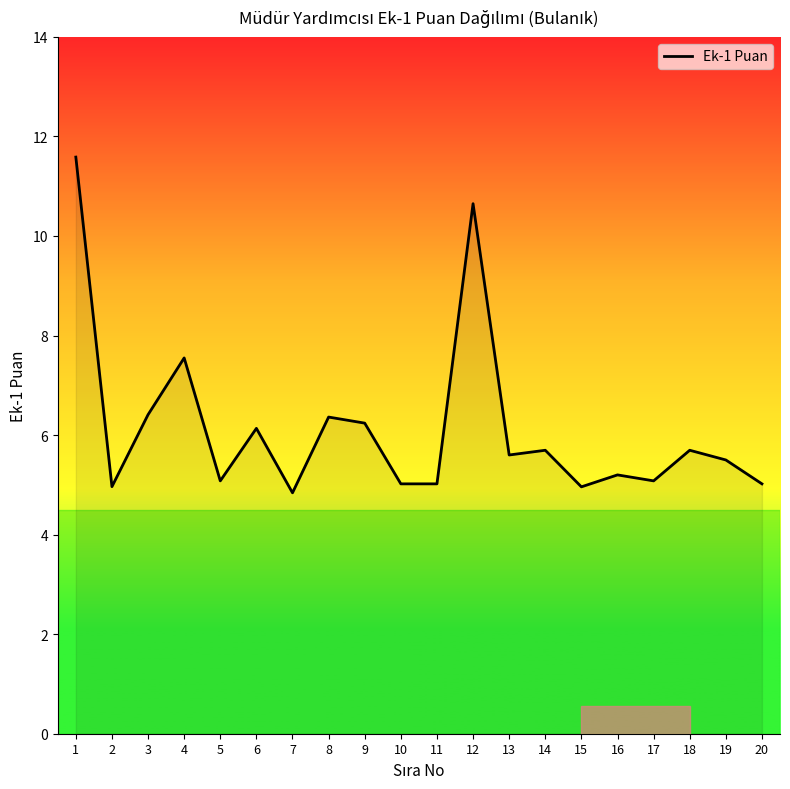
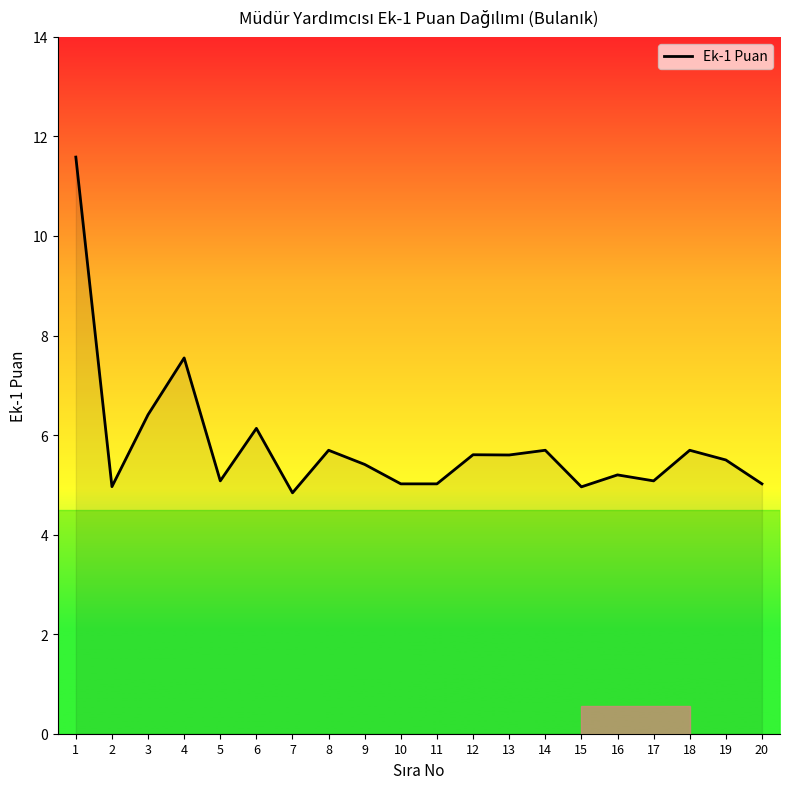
  {
    "1": 11.6,
    "2": 5.0,
    "3": 6.4,
    "4": 7.6,
    "5": 5.1,
    "6": 6.1,
    "7": 4.8,
-   "8": 6.4,
-   "9": 6.2,
+   "8": 5.7,
+   "9": 5.4,
    "10": 5.0,
    "11": 5.0,
-   "12": 10.6,
+   "12": 5.6,
    "13": 5.6,
    "14": 5.7,
    "15": 5.0,
    "16": 5.2,
    "17": 5.1,
    "18": 5.7,
    "19": 5.5,
    "20": 5.0
  }
